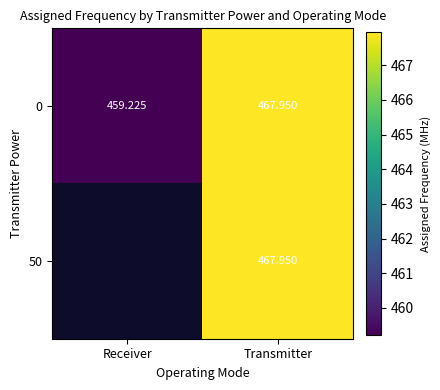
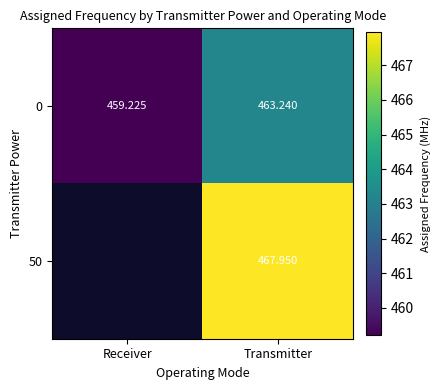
  {
    "0": {
      "Receiver": 459.225,
-     "Transmitter": 467.950
+     "Transmitter": 463.240
    },
    "50": {
      "Transmitter": 467.950
    }
  }
